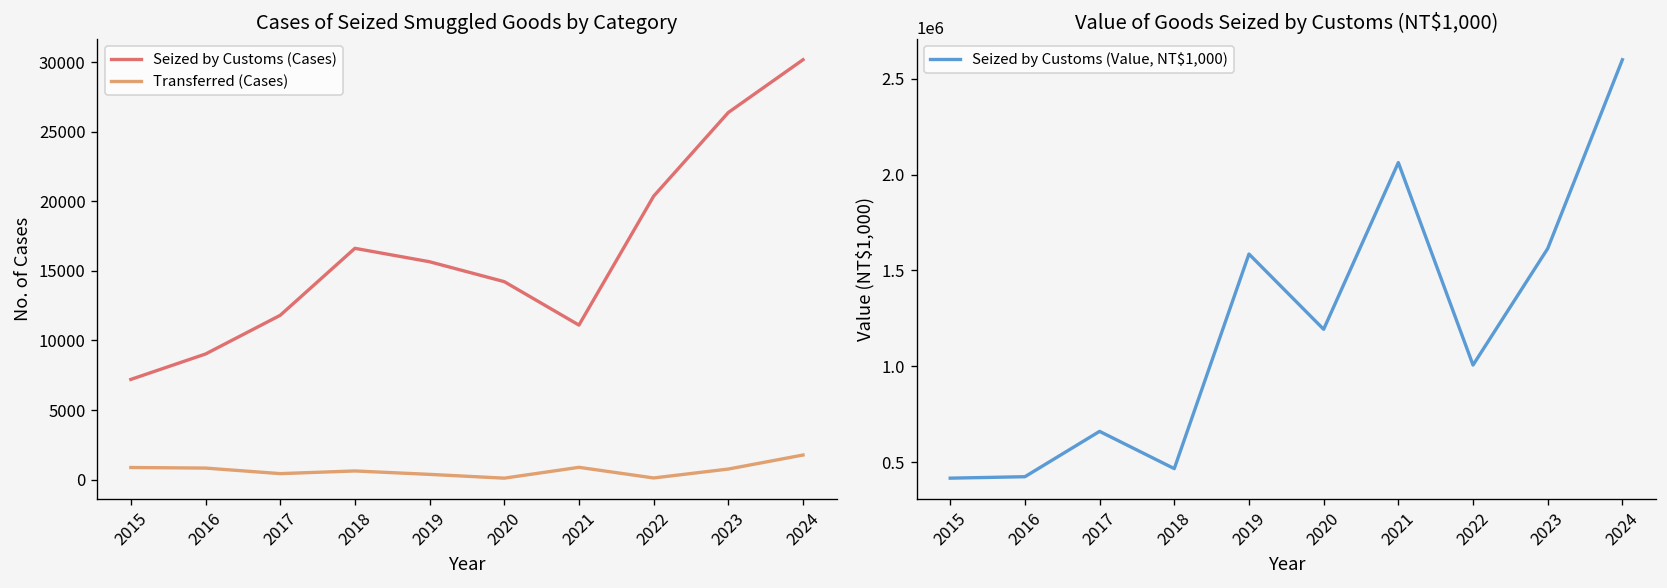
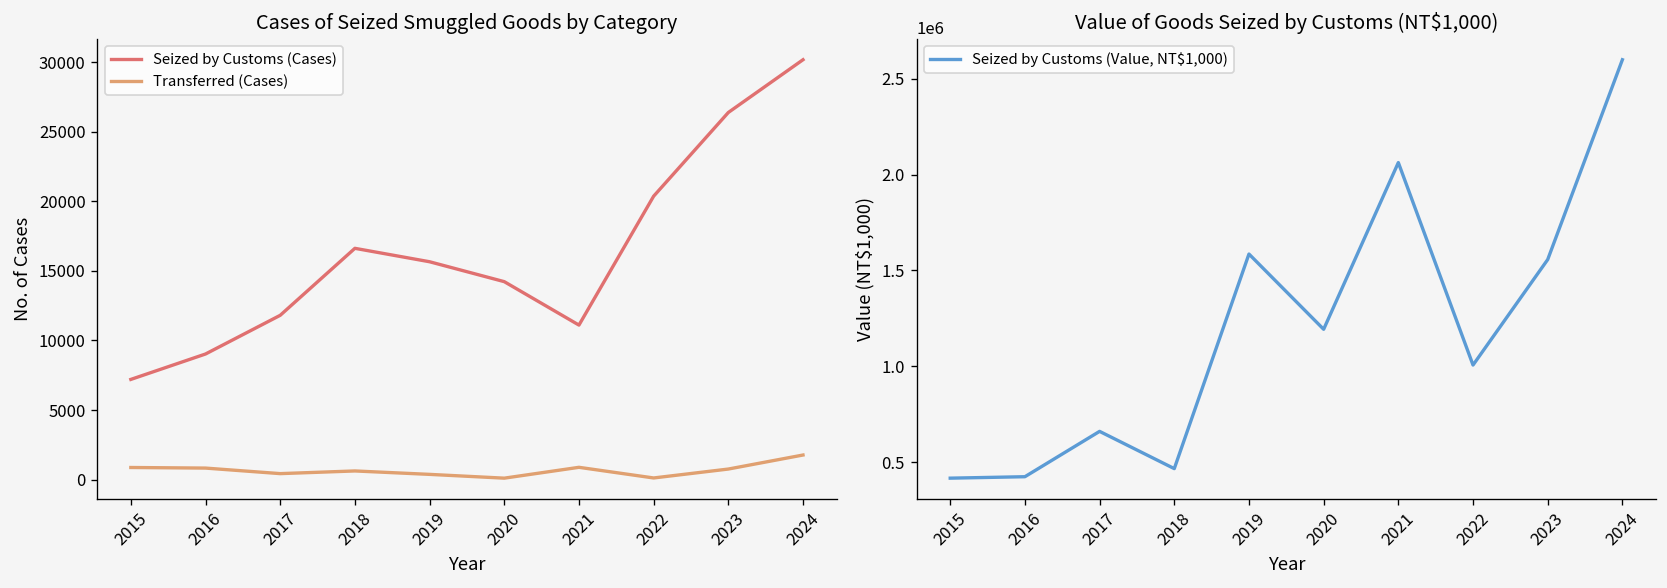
  {
    "Value of Goods Seized by Customs (NT$1,000)": {
      "2015": 420000,
      "2016": 420000,
      "2017": 660000,
      "2018": 470000,
      "2019": 1590000,
      "2020": 1190000,
      "2021": 2060000,
      "2022": 1010000,
-     "2023": 1610000,
+     "2023": 1560000,
      "2024": 2600000
    }
  }
